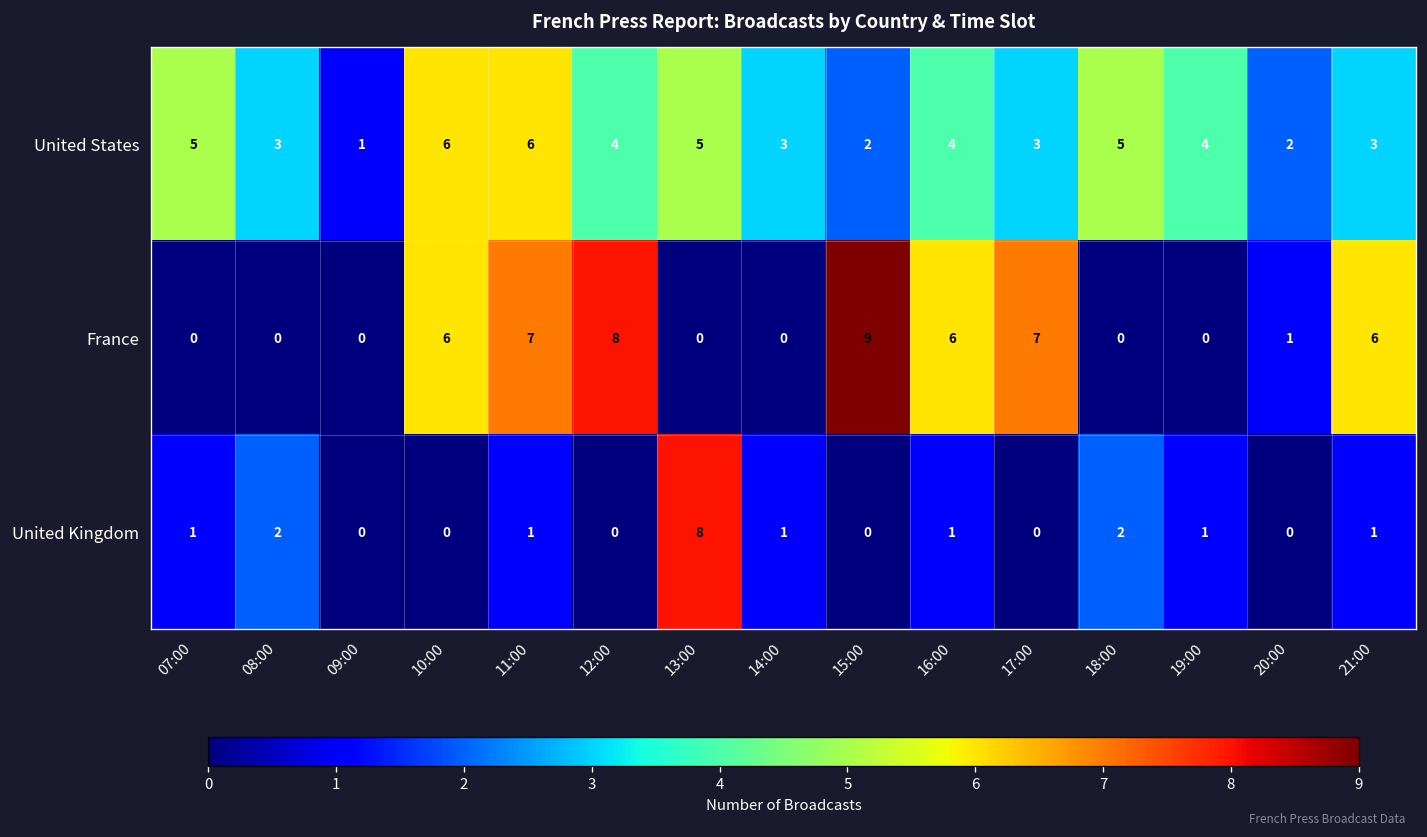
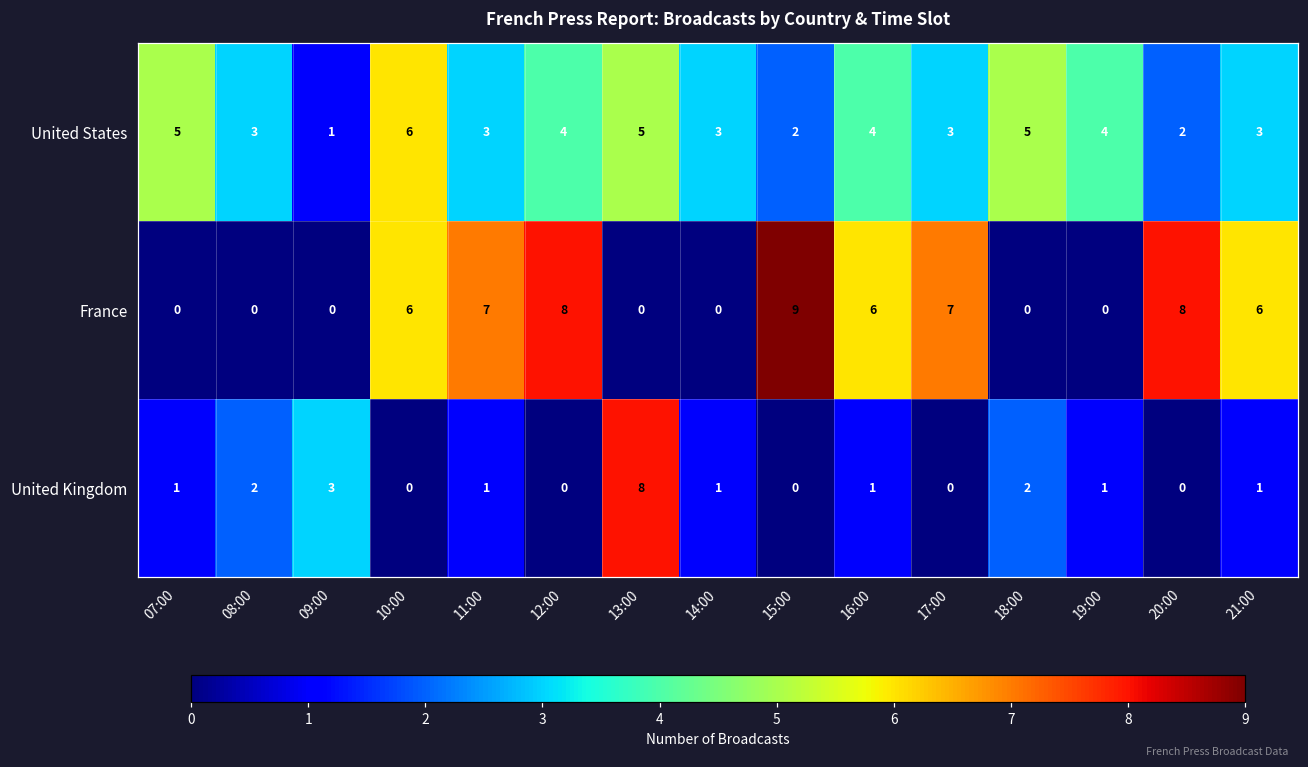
  {
    "United States": {
      "07:00": 5,
      "08:00": 3,
      "09:00": 1,
      "10:00": 6,
-     "11:00": 6,
+     "11:00": 3,
      "12:00": 4,
      "13:00": 5,
      "14:00": 3,
      "15:00": 2,
      "16:00": 4,
      "17:00": 3,
      "18:00": 5,
      "19:00": 4,
      "20:00": 2,
      "21:00": 3
    },
    "France": {
      "07:00": 0,
      "08:00": 0,
      "09:00": 0,
      "10:00": 6,
      "11:00": 7,
      "12:00": 8,
      "13:00": 0,
      "14:00": 0,
      "15:00": 9,
      "16:00": 6,
      "17:00": 7,
      "18:00": 0,
      "19:00": 0,
-     "20:00": 1,
+     "20:00": 8,
      "21:00": 6
    },
    "United Kingdom": {
      "07:00": 1,
      "08:00": 2,
-     "09:00": 0,
+     "09:00": 3,
      "10:00": 0,
      "11:00": 1,
      "12:00": 0,
      "13:00": 8,
      "14:00": 1,
      "15:00": 0,
      "16:00": 1,
      "17:00": 0,
      "18:00": 2,
      "19:00": 1,
      "20:00": 0,
      "21:00": 1
    }
  }
